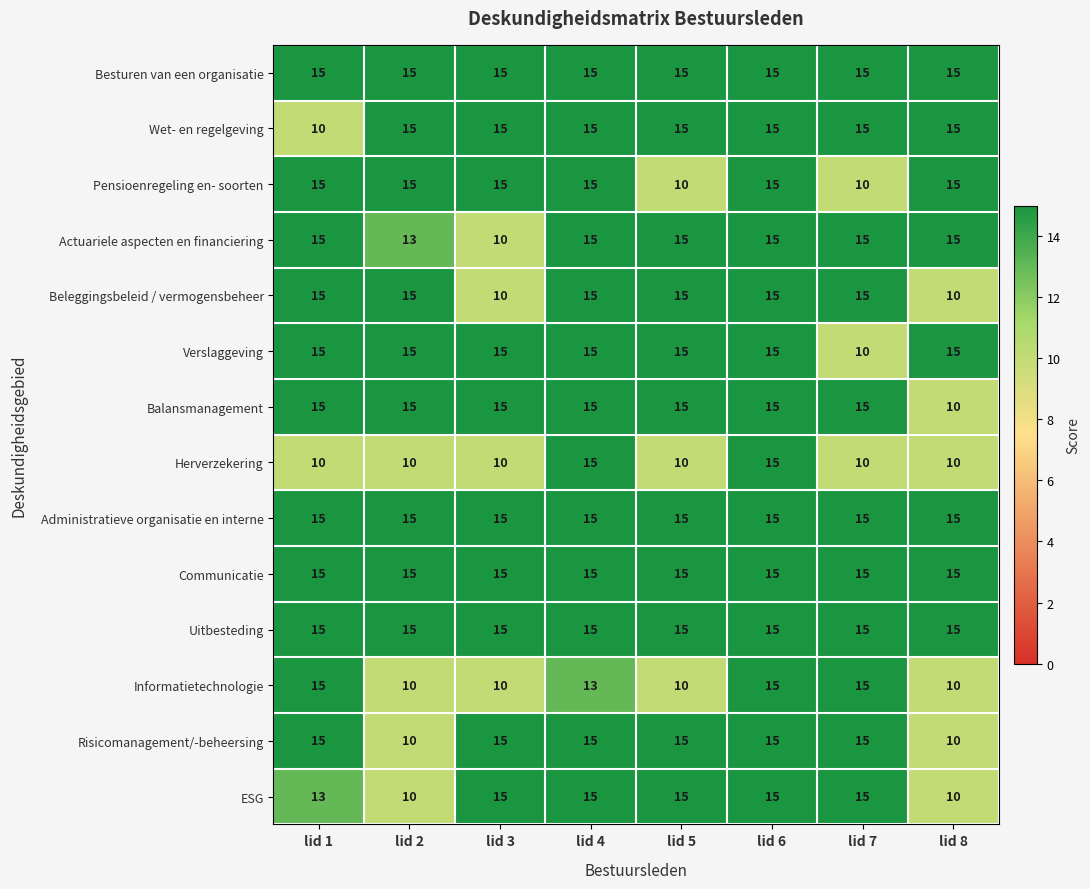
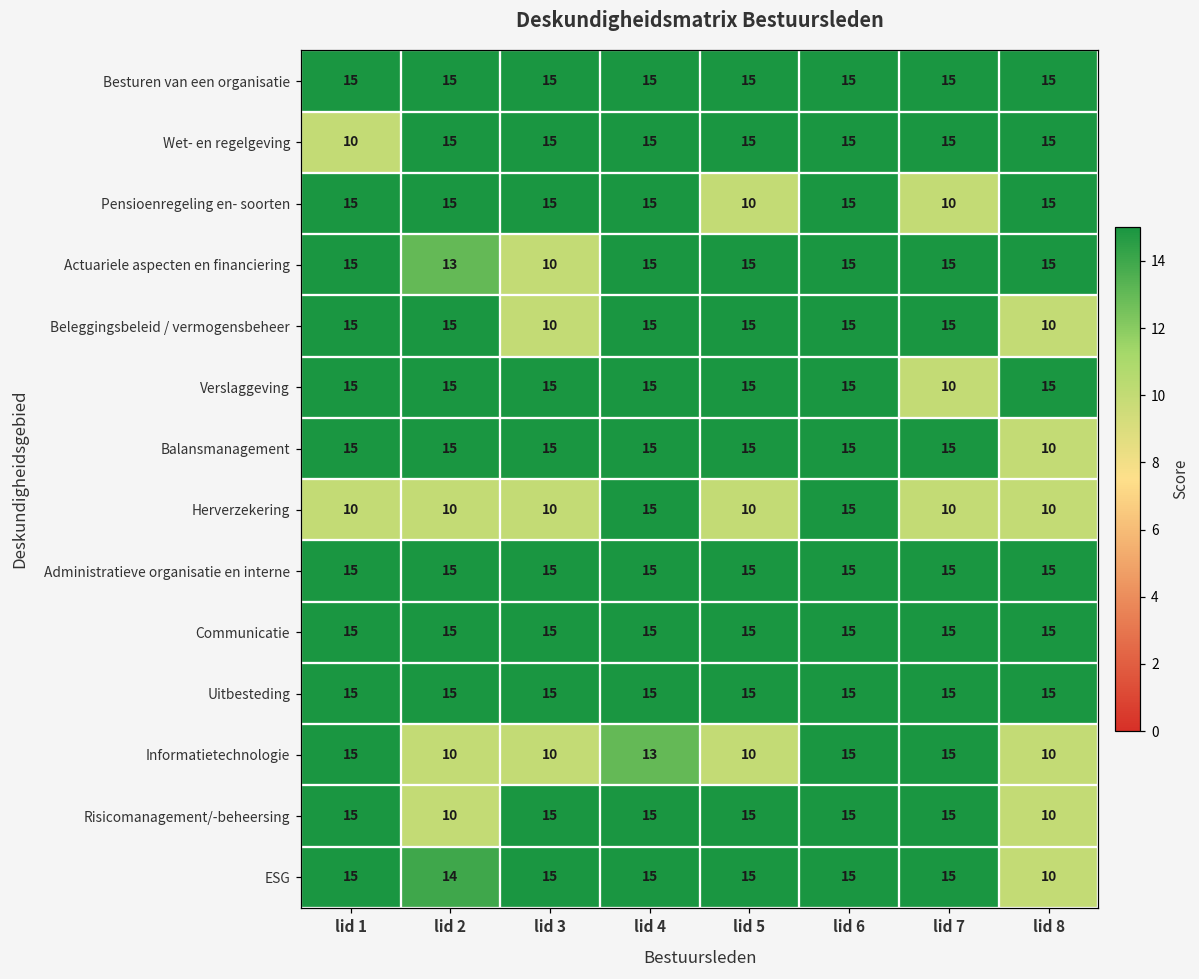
  {
    "Besturen van een organisatie": {
      "lid 1": 15,
      "lid 2": 15,
      "lid 3": 15,
      "lid 4": 15,
      "lid 5": 15,
      "lid 6": 15,
      "lid 7": 15,
      "lid 8": 15
    },
    "Wet- en regelgeving": {
      "lid 1": 10,
      "lid 2": 15,
      "lid 3": 15,
      "lid 4": 15,
      "lid 5": 15,
      "lid 6": 15,
      "lid 7": 15,
      "lid 8": 15
    },
    "Pensioenregeling en- soorten": {
      "lid 1": 15,
      "lid 2": 15,
      "lid 3": 15,
      "lid 4": 15,
      "lid 5": 10,
      "lid 6": 15,
      "lid 7": 10,
      "lid 8": 15
    },
    "Actuariele aspecten en financiering": {
      "lid 1": 15,
      "lid 2": 13,
      "lid 3": 10,
      "lid 4": 15,
      "lid 5": 15,
      "lid 6": 15,
      "lid 7": 15,
      "lid 8": 15
    },
    "Beleggingsbeleid / vermogensbeheer": {
      "lid 1": 15,
      "lid 2": 15,
      "lid 3": 10,
      "lid 4": 15,
      "lid 5": 15,
      "lid 6": 15,
      "lid 7": 15,
      "lid 8": 10
    },
    "Verslaggeving": {
      "lid 1": 15,
      "lid 2": 15,
      "lid 3": 15,
      "lid 4": 15,
      "lid 5": 15,
      "lid 6": 15,
      "lid 7": 10,
      "lid 8": 15
    },
    "Balansmanagement": {
      "lid 1": 15,
      "lid 2": 15,
      "lid 3": 15,
      "lid 4": 15,
      "lid 5": 15,
      "lid 6": 15,
      "lid 7": 15,
      "lid 8": 10
    },
    "Herverzekering": {
      "lid 1": 10,
      "lid 2": 10,
      "lid 3": 10,
      "lid 4": 15,
      "lid 5": 10,
      "lid 6": 15,
      "lid 7": 10,
      "lid 8": 10
    },
    "Administratieve organisatie en interne": {
      "lid 1": 15,
      "lid 2": 15,
      "lid 3": 15,
      "lid 4": 15,
      "lid 5": 15,
      "lid 6": 15,
      "lid 7": 15,
      "lid 8": 15
    },
    "Communicatie": {
      "lid 1": 15,
      "lid 2": 15,
      "lid 3": 15,
      "lid 4": 15,
      "lid 5": 15,
      "lid 6": 15,
      "lid 7": 15,
      "lid 8": 15
    },
    "Uitbesteding": {
      "lid 1": 15,
      "lid 2": 15,
      "lid 3": 15,
      "lid 4": 15,
      "lid 5": 15,
      "lid 6": 15,
      "lid 7": 15,
      "lid 8": 15
    },
    "Informatietechnologie": {
      "lid 1": 15,
      "lid 2": 10,
      "lid 3": 10,
      "lid 4": 13,
      "lid 5": 10,
      "lid 6": 15,
      "lid 7": 15,
      "lid 8": 10
    },
    "Risicomanagement/-beheersing": {
      "lid 1": 15,
      "lid 2": 10,
      "lid 3": 15,
      "lid 4": 15,
      "lid 5": 15,
      "lid 6": 15,
      "lid 7": 15,
      "lid 8": 10
    },
    "ESG": {
-     "lid 1": 13,
-     "lid 2": 10,
+     "lid 1": 15,
+     "lid 2": 14,
      "lid 3": 15,
      "lid 4": 15,
      "lid 5": 15,
      "lid 6": 15,
      "lid 7": 15,
      "lid 8": 10
    }
  }
